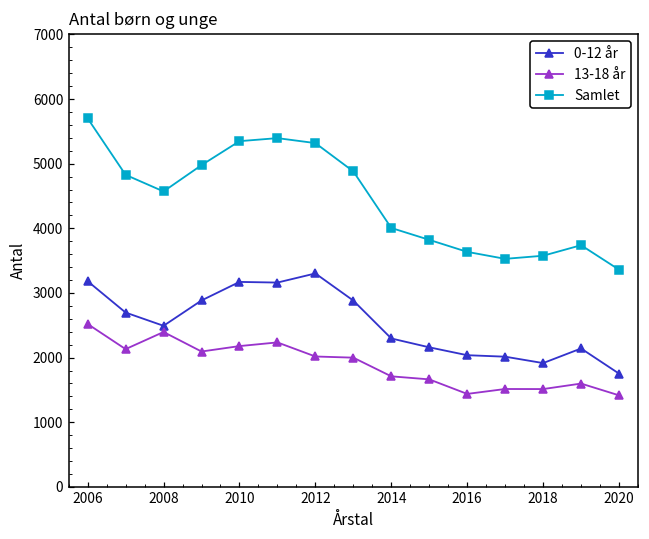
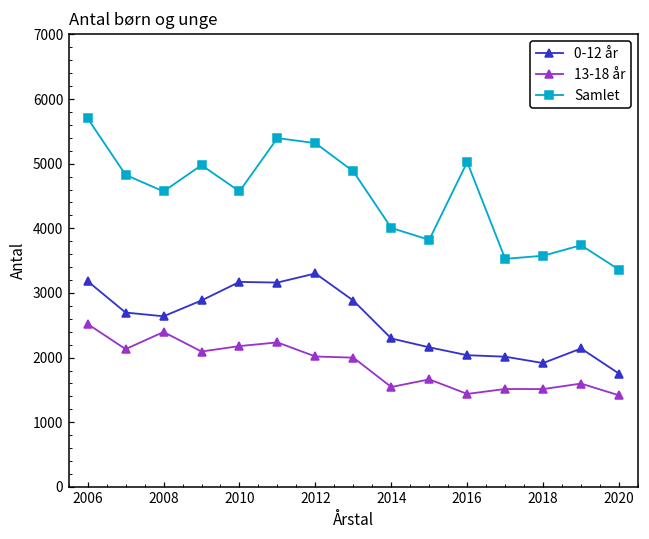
  {
    "0-12 år": {
      "2006": 3200,
-     "2008": 2500,
+     "2008": 2600,
      "2010": 3200,
      "2012": 3300,
      "2014": 2300,
      "2016": 2000,
      "2018": 1900,
      "2020": 1800
    },
    "13-18 år": {
      "2006": 2500,
      "2008": 2400,
      "2010": 2200,
      "2012": 2000,
-     "2014": 1700,
+     "2014": 1500,
      "2016": 1400,
      "2018": 1500,
      "2020": 1400
    },
    "Samlet": {
      "2006": 5700,
      "2008": 4600,
-     "2010": 5300,
+     "2010": 4600,
      "2012": 5300,
      "2014": 4000,
-     "2016": 3600,
+     "2016": 5000,
      "2018": 3600,
      "2020": 3400
    }
  }
